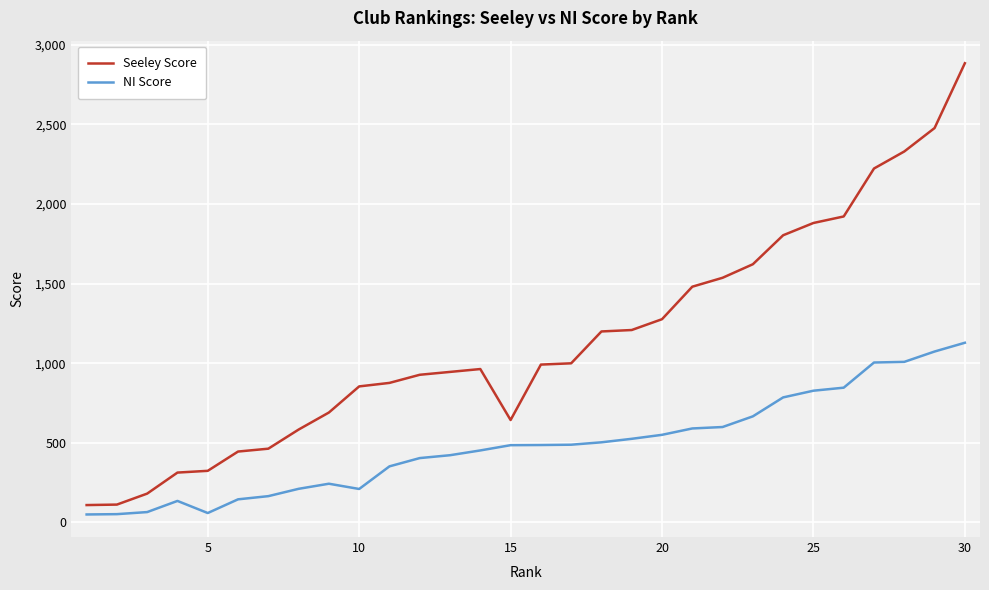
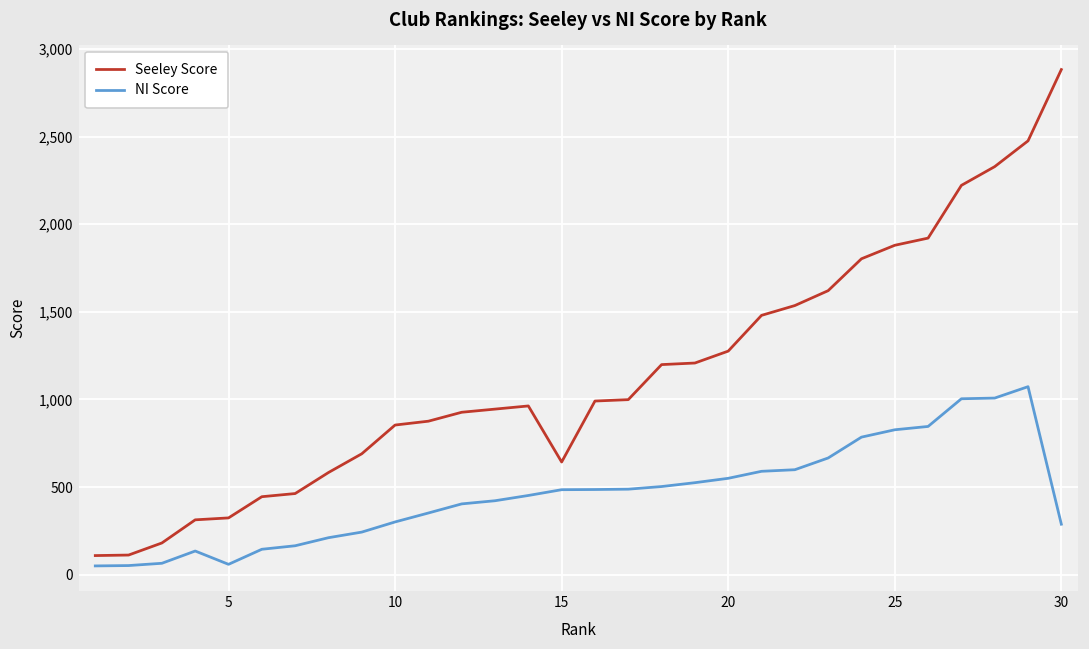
  {
    "Seeley Score": {
      "5": "320",
      "10": "850",
      "15": "640",
      "20": "1,280",
      "25": "1,880",
      "30": "2,880"
    },
    "NI Score": {
      "5": "60",
-     "10": "210",
+     "10": "300",
      "15": "490",
      "20": "550",
      "25": "830",
-     "30": "1,130"
+     "30": "290"
    }
  }
